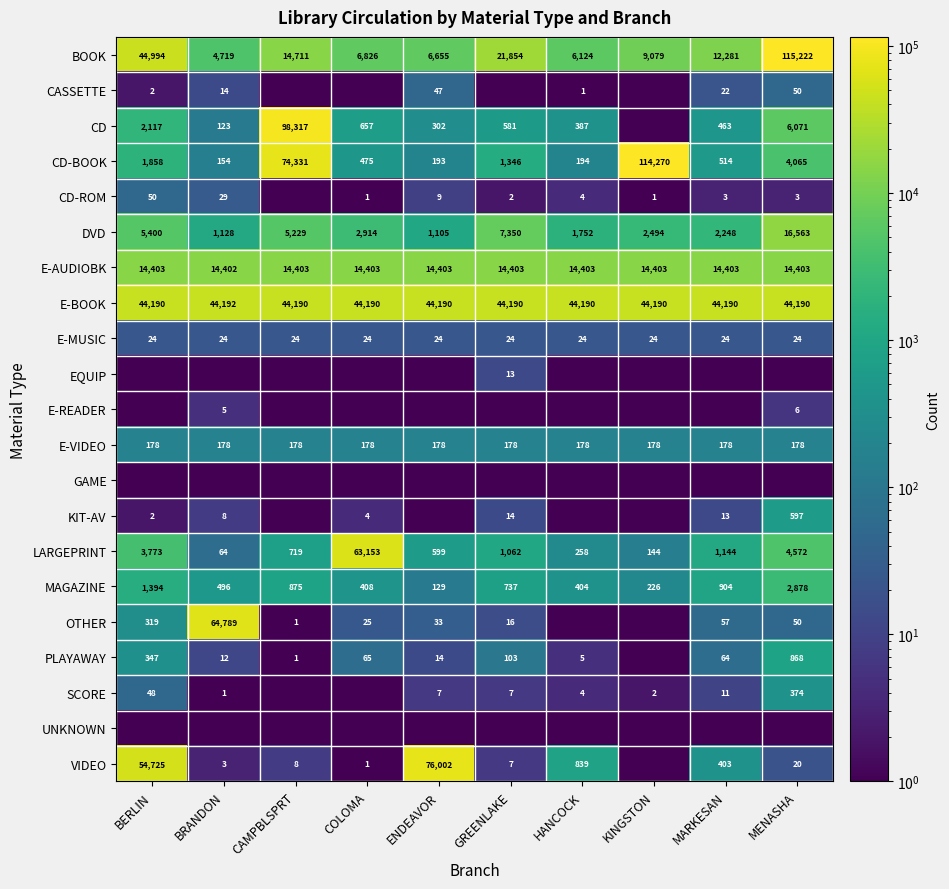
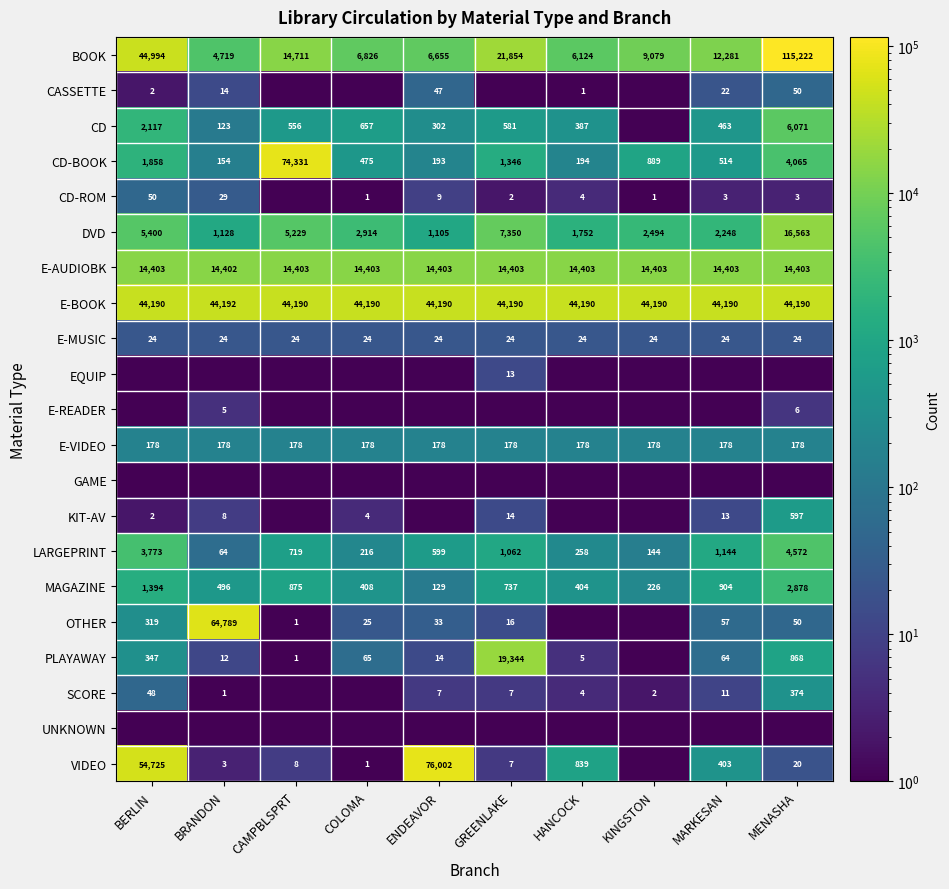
  {
    "BOOK": {
      "BERLIN": "44,994",
      "BRANDON": "4,719",
      "CAMPBLSPRT": "14,711",
      "COLOMA": "6,826",
      "ENDEAVOR": "6,655",
      "GREENLAKE": "21,854",
      "HANCOCK": "6,124",
      "KINGSTON": "9,079",
      "MARKESAN": "12,281",
      "MENASHA": "115,222"
    },
    "CASSETTE": {
      "BERLIN": "2",
      "BRANDON": "14",
      "ENDEAVOR": "47",
      "HANCOCK": "1",
      "MARKESAN": "22",
      "MENASHA": "50"
    },
    "CD": {
      "BERLIN": "2,117",
      "BRANDON": "123",
-     "CAMPBLSPRT": "98,317",
+     "CAMPBLSPRT": "556",
      "COLOMA": "657",
      "ENDEAVOR": "302",
      "GREENLAKE": "581",
      "HANCOCK": "387",
      "MARKESAN": "463",
      "MENASHA": "6,071"
    },
    "CD-BOOK": {
      "BERLIN": "1,858",
      "BRANDON": "154",
      "CAMPBLSPRT": "74,331",
      "COLOMA": "475",
      "ENDEAVOR": "193",
      "GREENLAKE": "1,346",
      "HANCOCK": "194",
-     "KINGSTON": "114,270",
+     "KINGSTON": "889",
      "MARKESAN": "514",
      "MENASHA": "4,065"
    },
    "CD-ROM": {
      "BERLIN": "50",
      "BRANDON": "29",
      "COLOMA": "1",
      "ENDEAVOR": "9",
      "GREENLAKE": "2",
      "HANCOCK": "4",
      "KINGSTON": "1",
      "MARKESAN": "3",
      "MENASHA": "3"
    },
    "DVD": {
      "BERLIN": "5,400",
      "BRANDON": "1,128",
      "CAMPBLSPRT": "5,229",
      "COLOMA": "2,914",
      "ENDEAVOR": "1,105",
      "GREENLAKE": "7,350",
      "HANCOCK": "1,752",
      "KINGSTON": "2,494",
      "MARKESAN": "2,248",
      "MENASHA": "16,563"
    },
    "E-AUDIOBK": {
      "BERLIN": "14,403",
      "BRANDON": "14,402",
      "CAMPBLSPRT": "14,403",
      "COLOMA": "14,403",
      "ENDEAVOR": "14,403",
      "GREENLAKE": "14,403",
      "HANCOCK": "14,403",
      "KINGSTON": "14,403",
      "MARKESAN": "14,403",
      "MENASHA": "14,403"
    },
    "E-BOOK": {
      "BERLIN": "44,190",
      "BRANDON": "44,192",
      "CAMPBLSPRT": "44,190",
      "COLOMA": "44,190",
      "ENDEAVOR": "44,190",
      "GREENLAKE": "44,190",
      "HANCOCK": "44,190",
      "KINGSTON": "44,190",
      "MARKESAN": "44,190",
      "MENASHA": "44,190"
    },
    "E-MUSIC": {
      "BERLIN": "24",
      "BRANDON": "24",
      "CAMPBLSPRT": "24",
      "COLOMA": "24",
      "ENDEAVOR": "24",
      "GREENLAKE": "24",
      "HANCOCK": "24",
      "KINGSTON": "24",
      "MARKESAN": "24",
      "MENASHA": "24"
    },
    "EQUIP": {
      "GREENLAKE": "13"
    },
    "E-READER": {
      "BRANDON": "5",
      "MENASHA": "6"
    },
    "E-VIDEO": {
      "BERLIN": "178",
      "BRANDON": "178",
      "CAMPBLSPRT": "178",
      "COLOMA": "178",
      "ENDEAVOR": "178",
      "GREENLAKE": "178",
      "HANCOCK": "178",
      "KINGSTON": "178",
      "MARKESAN": "178",
      "MENASHA": "178"
    },
    "KIT-AV": {
      "BERLIN": "2",
      "BRANDON": "8",
      "COLOMA": "4",
      "GREENLAKE": "14",
      "MARKESAN": "13",
      "MENASHA": "597"
    },
    "LARGEPRINT": {
      "BERLIN": "3,773",
      "BRANDON": "64",
      "CAMPBLSPRT": "719",
-     "COLOMA": "63,153",
+     "COLOMA": "216",
      "ENDEAVOR": "599",
      "GREENLAKE": "1,062",
      "HANCOCK": "258",
      "KINGSTON": "144",
      "MARKESAN": "1,144",
      "MENASHA": "4,572"
    },
    "MAGAZINE": {
      "BERLIN": "1,394",
      "BRANDON": "496",
      "CAMPBLSPRT": "875",
      "COLOMA": "408",
      "ENDEAVOR": "129",
      "GREENLAKE": "737",
      "HANCOCK": "404",
      "KINGSTON": "226",
      "MARKESAN": "904",
      "MENASHA": "2,878"
    },
    "OTHER": {
      "BERLIN": "319",
      "BRANDON": "64,789",
      "CAMPBLSPRT": "1",
      "COLOMA": "25",
      "ENDEAVOR": "33",
      "GREENLAKE": "16",
      "MARKESAN": "57",
      "MENASHA": "50"
    },
    "PLAYAWAY": {
      "BERLIN": "347",
      "BRANDON": "12",
      "CAMPBLSPRT": "1",
      "COLOMA": "65",
      "ENDEAVOR": "14",
-     "GREENLAKE": "103",
+     "GREENLAKE": "19,344",
      "HANCOCK": "5",
      "MARKESAN": "64",
      "MENASHA": "868"
    },
    "SCORE": {
      "BERLIN": "48",
      "BRANDON": "1",
      "ENDEAVOR": "7",
      "GREENLAKE": "7",
      "HANCOCK": "4",
      "KINGSTON": "2",
      "MARKESAN": "11",
      "MENASHA": "374"
    },
    "VIDEO": {
      "BERLIN": "54,725",
      "BRANDON": "3",
      "CAMPBLSPRT": "8",
      "COLOMA": "1",
      "ENDEAVOR": "76,002",
      "GREENLAKE": "7",
      "HANCOCK": "839",
      "MARKESAN": "403",
      "MENASHA": "20"
    }
  }
